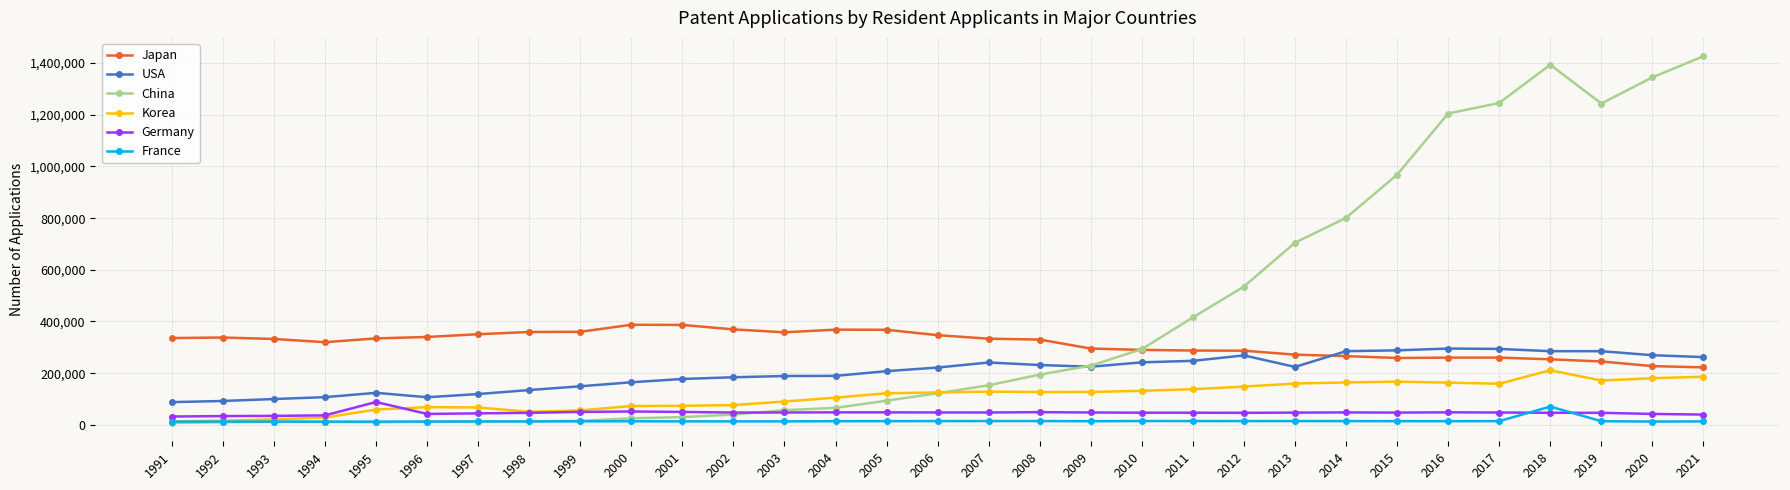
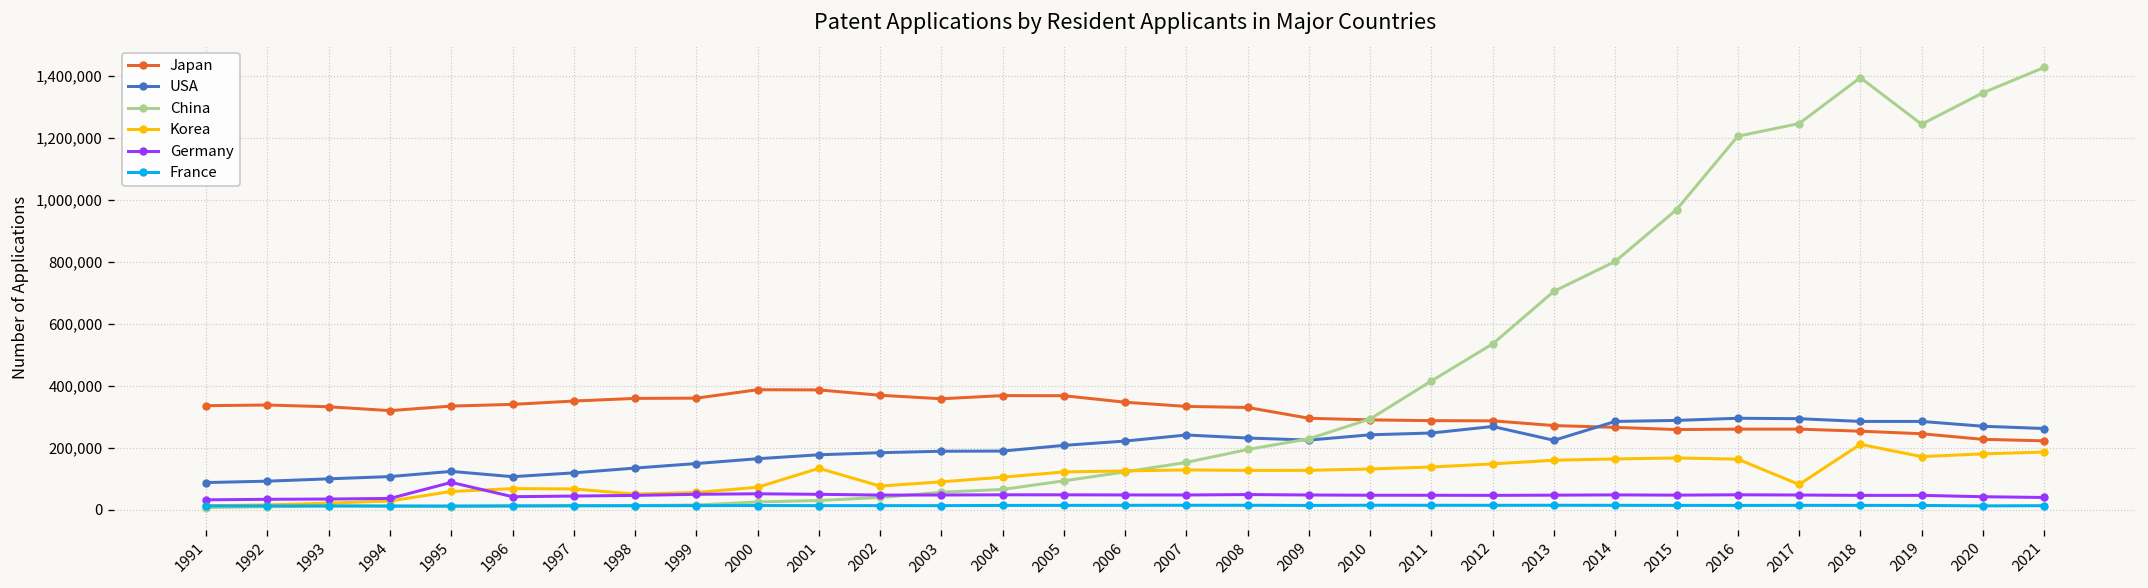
  {
    "Japan": {
      "1991": "340,000",
      "1992": "340,000",
      "1993": "330,000",
      "1994": "320,000",
      "1995": "330,000",
      "1996": "340,000",
      "1997": "350,000",
      "1998": "360,000",
      "1999": "360,000",
      "2000": "390,000",
      "2001": "390,000",
      "2002": "370,000",
      "2003": "360,000",
      "2004": "370,000",
      "2005": "370,000",
      "2006": "350,000",
      "2007": "330,000",
      "2008": "330,000",
      "2009": "300,000",
      "2011": "290,000",
      "2012": "290,000",
      "2013": "270,000",
      "2014": "270,000",
      "2015": "260,000",
      "2016": "260,000",
      "2017": "260,000",
      "2018": "250,000",
      "2019": "250,000",
      "2020": "230,000",
      "2021": "220,000"
    },
    "USA": {
      "1991": "90,000",
      "1992": "90,000",
      "1993": "100,000",
      "1994": "110,000",
      "1995": "120,000",
      "1996": "110,000",
      "1997": "120,000",
      "1998": "130,000",
      "1999": "150,000",
      "2000": "160,000",
      "2001": "180,000",
      "2002": "180,000",
      "2003": "190,000",
      "2004": "190,000",
      "2005": "210,000",
      "2006": "220,000",
      "2007": "240,000",
      "2008": "230,000",
      "2010": "240,000",
      "2011": "250,000",
      "2012": "270,000",
      "2013": "220,000",
      "2014": "290,000",
      "2015": "290,000",
      "2016": "300,000",
      "2017": "290,000",
      "2018": "290,000",
      "2019": "290,000",
      "2020": "270,000",
      "2021": "260,000"
    },
    "China": {
      "2000": "30,000",
      "2001": "30,000",
      "2004": "70,000",
      "2005": "90,000",
      "2007": "150,000",
      "2008": "190,000",
      "2011": "420,000",
      "2012": "540,000",
      "2013": "700,000",
      "2014": "800,000",
      "2015": "970,000",
      "2016": "1,200,000",
      "2017": "1,250,000",
      "2018": "1,390,000",
      "2019": "1,240,000",
      "2020": "1,340,000",
      "2021": "1,430,000"
    },
    "Korea": {
      "1995": "60,000",
      "1996": "70,000",
      "1997": "70,000",
      "2000": "70,000",
-     "2001": "70,000",
+     "2001": "130,000",
      "2002": "80,000",
      "2003": "90,000",
      "2004": "110,000",
      "2005": "120,000",
      "2007": "130,000",
      "2008": "130,000",
      "2009": "130,000",
      "2010": "130,000",
      "2011": "140,000",
      "2012": "150,000",
      "2013": "160,000",
      "2014": "160,000",
      "2015": "170,000",
      "2016": "160,000",
-     "2017": "160,000",
+     "2017": "80,000",
      "2018": "210,000",
      "2019": "170,000",
      "2020": "180,000",
      "2021": "190,000"
    },
    "Germany": {
      "1991": "30,000",
      "1992": "30,000",
      "1993": "30,000",
      "1995": "90,000",
      "1996": "40,000",
      "1997": "40,000",
      "2000": "50,000",
      "2001": "50,000",
      "2004": "50,000",
      "2005": "50,000",
      "2006": "50,000",
      "2007": "50,000",
      "2008": "50,000",
      "2009": "50,000",
      "2010": "50,000",
      "2011": "50,000",
      "2012": "50,000",
      "2013": "50,000",
      "2014": "50,000",
      "2015": "50,000",
      "2016": "50,000",
      "2017": "50,000",
      "2018": "50,000",
      "2019": "50,000",
      "2020": "40,000",
      "2021": "40,000"
    },
    "France": {
      "2000": "10,000",
      "2001": "10,000",
      "2002": "10,000",
      "2003": "10,000",
      "2004": "10,000",
      "2005": "10,000",
      "2006": "10,000",
      "2007": "10,000",
      "2008": "10,000",
      "2009": "10,000",
      "2010": "10,000",
      "2011": "10,000",
      "2012": "10,000",
      "2013": "10,000",
      "2014": "10,000",
      "2015": "10,000",
      "2016": "10,000",
      "2017": "10,000",
-     "2018": "70,000",
+     "2018": "10,000",
      "2019": "10,000",
      "2020": "10,000",
      "2021": "10,000"
    }
  }
